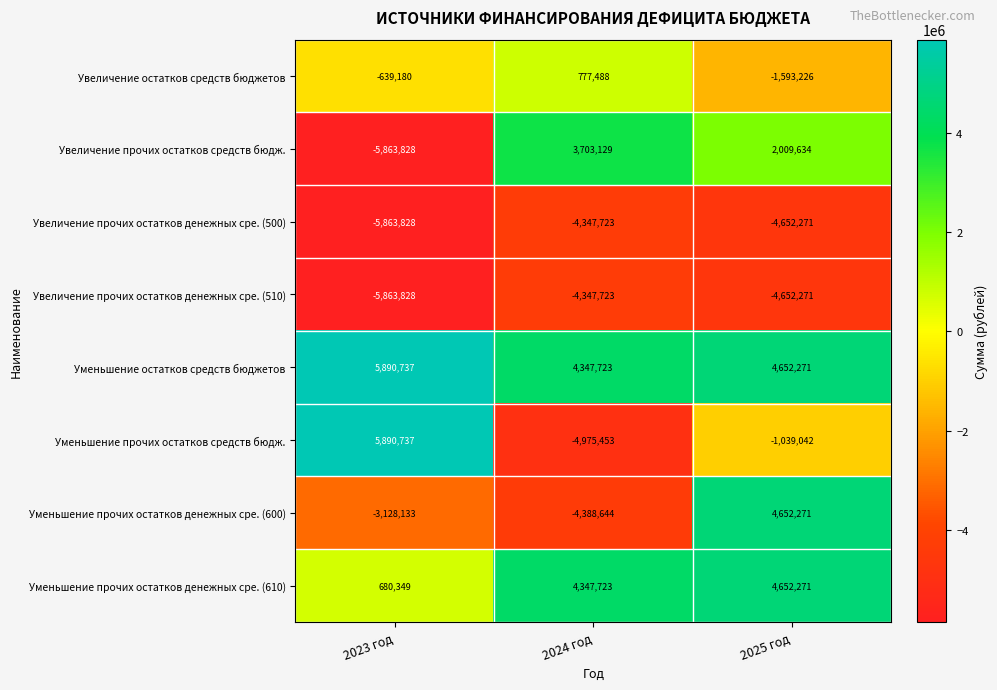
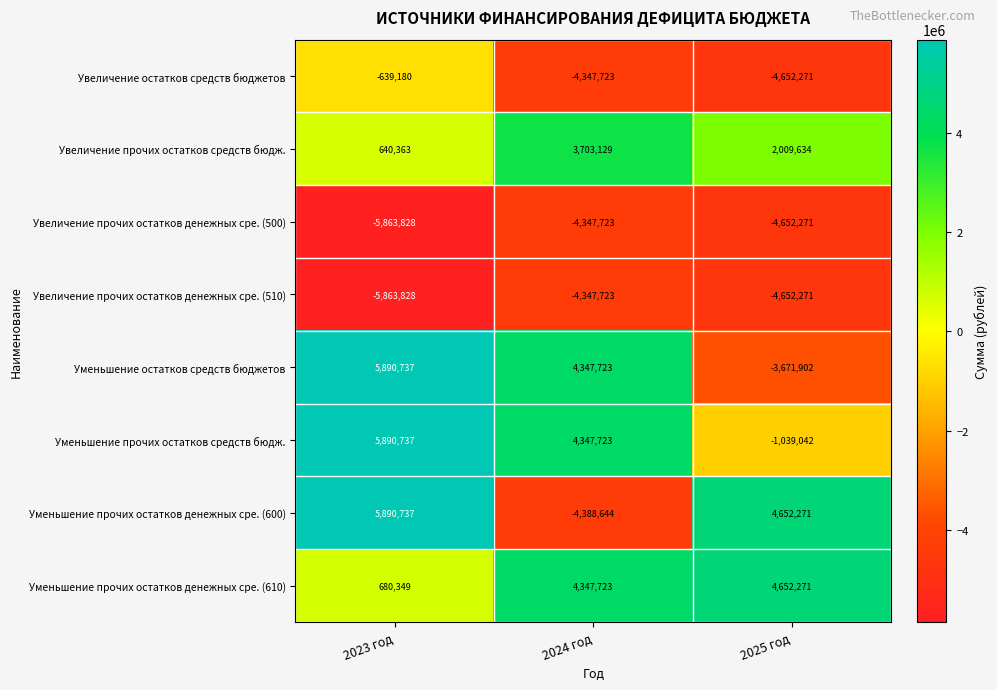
  {
    "Увеличение остатков средств бюджетов": {
      "2023 год": "-639,180",
-     "2024 год": "777,488",
-     "2025 год": "-1,593,226"
+     "2024 год": "-4,347,723",
+     "2025 год": "-4,652,271"
    },
    "Увеличение прочих остатков средств бюдж.": {
-     "2023 год": "-5,863,828",
+     "2023 год": "640,363",
      "2024 год": "3,703,129",
      "2025 год": "2,009,634"
    },
    "Увеличение прочих остатков денежных сре. (500)": {
      "2023 год": "-5,863,828",
      "2024 год": "-4,347,723",
      "2025 год": "-4,652,271"
    },
    "Увеличение прочих остатков денежных сре. (510)": {
      "2023 год": "-5,863,828",
      "2024 год": "-4,347,723",
      "2025 год": "-4,652,271"
    },
    "Уменьшение остатков средств бюджетов": {
      "2023 год": "5,890,737",
      "2024 год": "4,347,723",
-     "2025 год": "4,652,271"
+     "2025 год": "-3,671,902"
    },
    "Уменьшение прочих остатков средств бюдж.": {
      "2023 год": "5,890,737",
-     "2024 год": "-4,975,453",
+     "2024 год": "4,347,723",
      "2025 год": "-1,039,042"
    },
    "Уменьшение прочих остатков денежных сре. (600)": {
-     "2023 год": "-3,128,133",
+     "2023 год": "5,890,737",
      "2024 год": "-4,388,644",
      "2025 год": "4,652,271"
    },
    "Уменьшение прочих остатков денежных сре. (610)": {
      "2023 год": "680,349",
      "2024 год": "4,347,723",
      "2025 год": "4,652,271"
    }
  }
